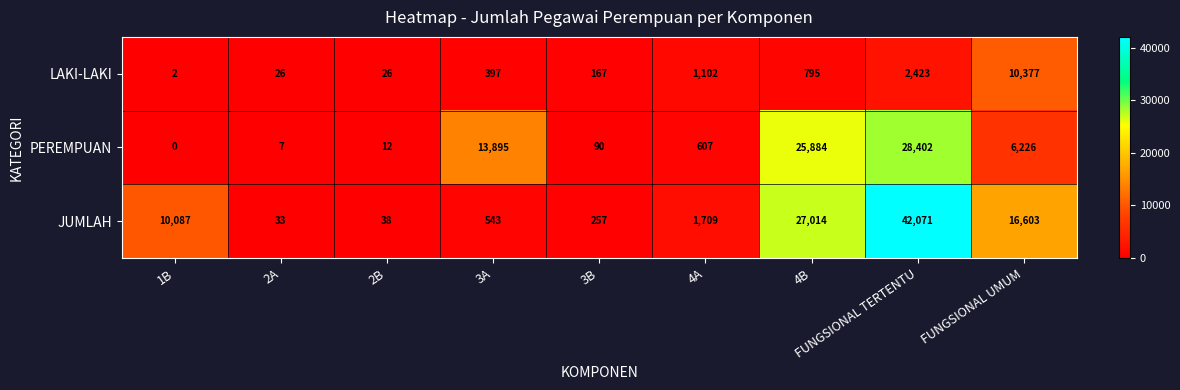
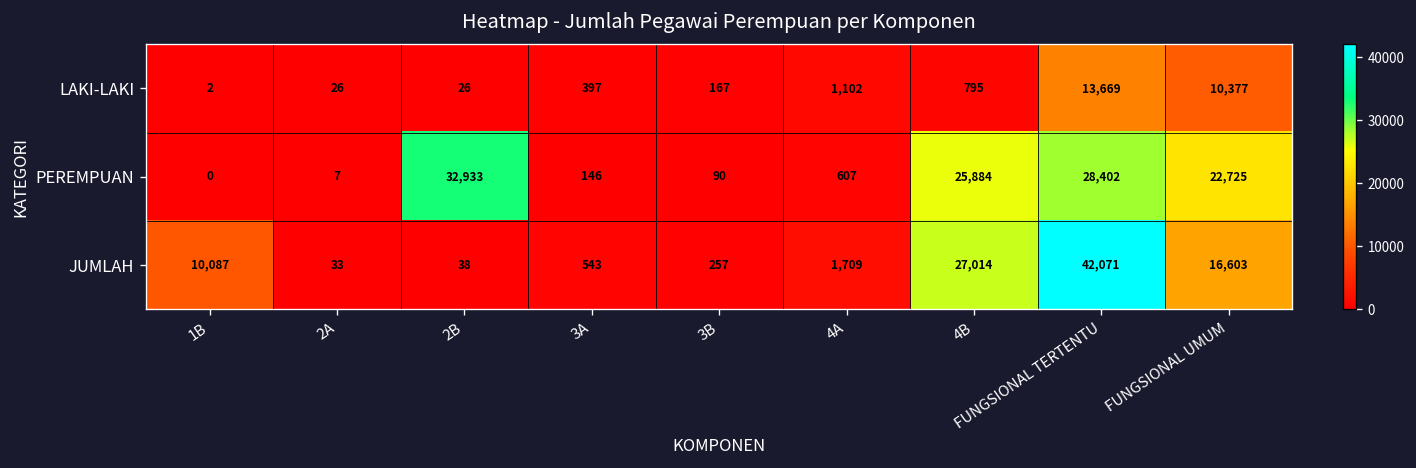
  {
    "LAKI-LAKI": {
      "1B": "2",
      "2A": "26",
      "2B": "26",
      "3A": "397",
      "3B": "167",
      "4A": "1,102",
      "4B": "795",
-     "FUNGSIONAL TERTENTU": "2,423",
+     "FUNGSIONAL TERTENTU": "13,669",
      "FUNGSIONAL UMUM": "10,377"
    },
    "PEREMPUAN": {
      "1B": "0",
      "2A": "7",
-     "2B": "12",
-     "3A": "13,895",
+     "2B": "32,933",
+     "3A": "146",
      "3B": "90",
      "4A": "607",
      "4B": "25,884",
      "FUNGSIONAL TERTENTU": "28,402",
-     "FUNGSIONAL UMUM": "6,226"
+     "FUNGSIONAL UMUM": "22,725"
    },
    "JUMLAH": {
      "1B": "10,087",
      "2A": "33",
      "2B": "38",
      "3A": "543",
      "3B": "257",
      "4A": "1,709",
      "4B": "27,014",
      "FUNGSIONAL TERTENTU": "42,071",
      "FUNGSIONAL UMUM": "16,603"
    }
  }
